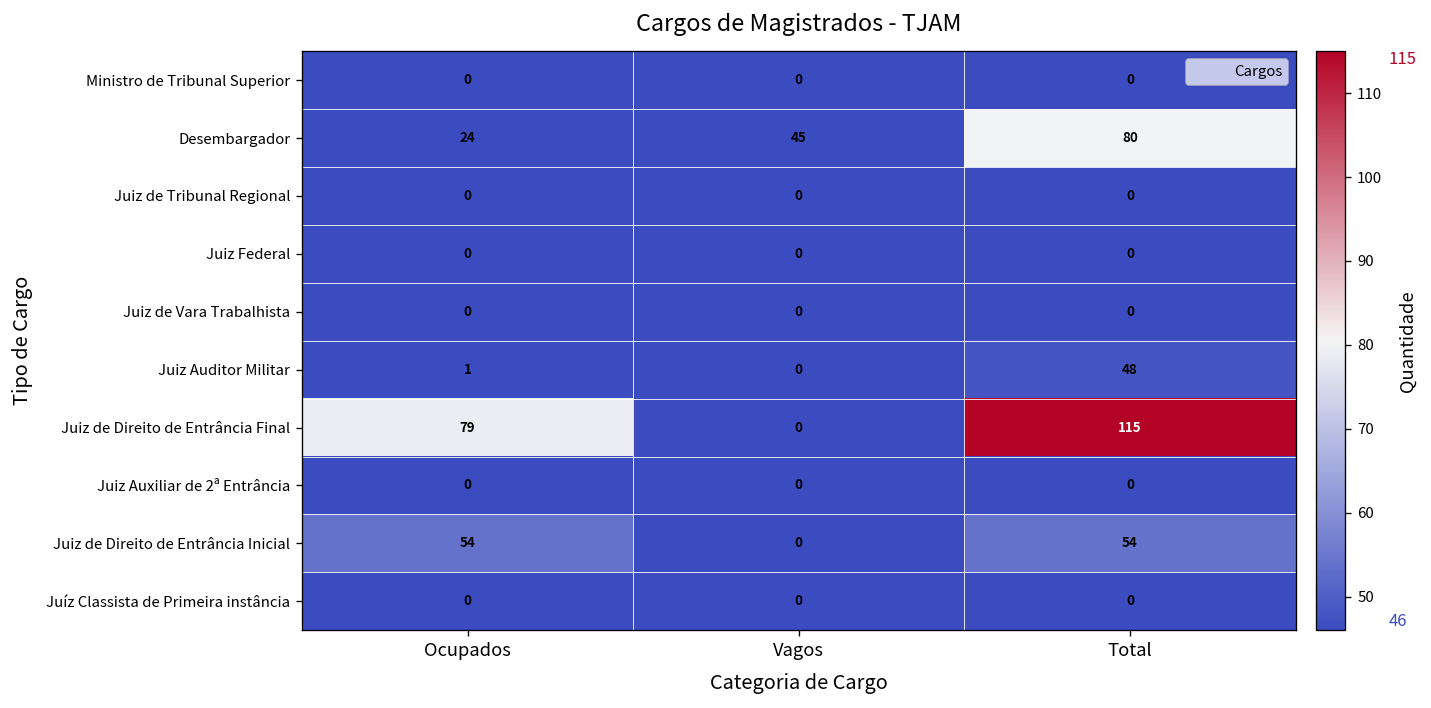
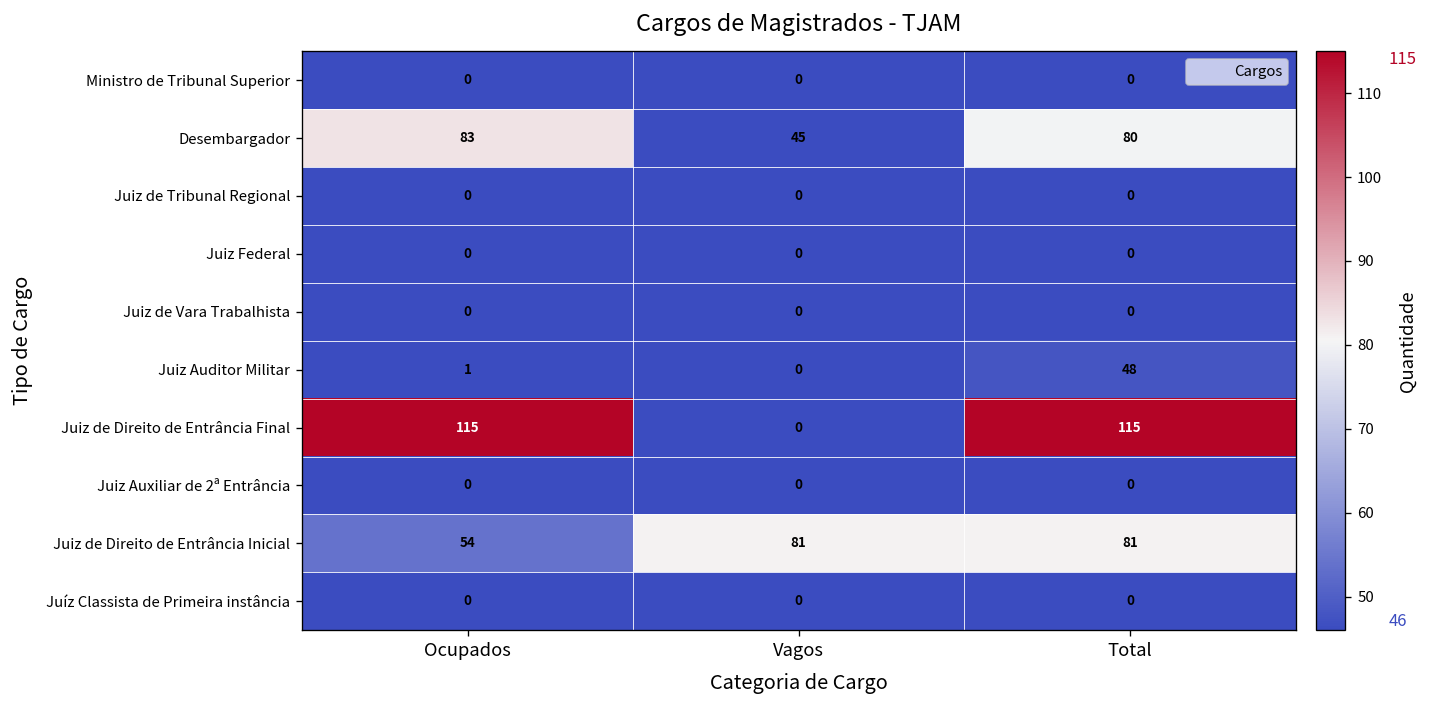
  {
    "Ministro de Tribunal Superior": {
      "Ocupados": 0,
      "Vagos": 0,
      "Total": 0
    },
    "Desembargador": {
-     "Ocupados": 24,
+     "Ocupados": 83,
      "Vagos": 45,
      "Total": 80
    },
    "Juiz de Tribunal Regional": {
      "Ocupados": 0,
      "Vagos": 0,
      "Total": 0
    },
    "Juiz Federal": {
      "Ocupados": 0,
      "Vagos": 0,
      "Total": 0
    },
    "Juiz de Vara Trabalhista": {
      "Ocupados": 0,
      "Vagos": 0,
      "Total": 0
    },
    "Juiz Auditor Militar": {
      "Ocupados": 1,
      "Vagos": 0,
      "Total": 48
    },
    "Juiz de Direito de Entrância Final": {
-     "Ocupados": 79,
+     "Ocupados": 115,
      "Vagos": 0,
      "Total": 115
    },
    "Juiz Auxiliar de 2ª Entrância": {
      "Ocupados": 0,
      "Vagos": 0,
      "Total": 0
    },
    "Juiz de Direito de Entrância Inicial": {
      "Ocupados": 54,
-     "Vagos": 0,
-     "Total": 54
+     "Vagos": 81,
+     "Total": 81
    },
    "Juíz Classista de Primeira instância": {
      "Ocupados": 0,
      "Vagos": 0,
      "Total": 0
    }
  }
